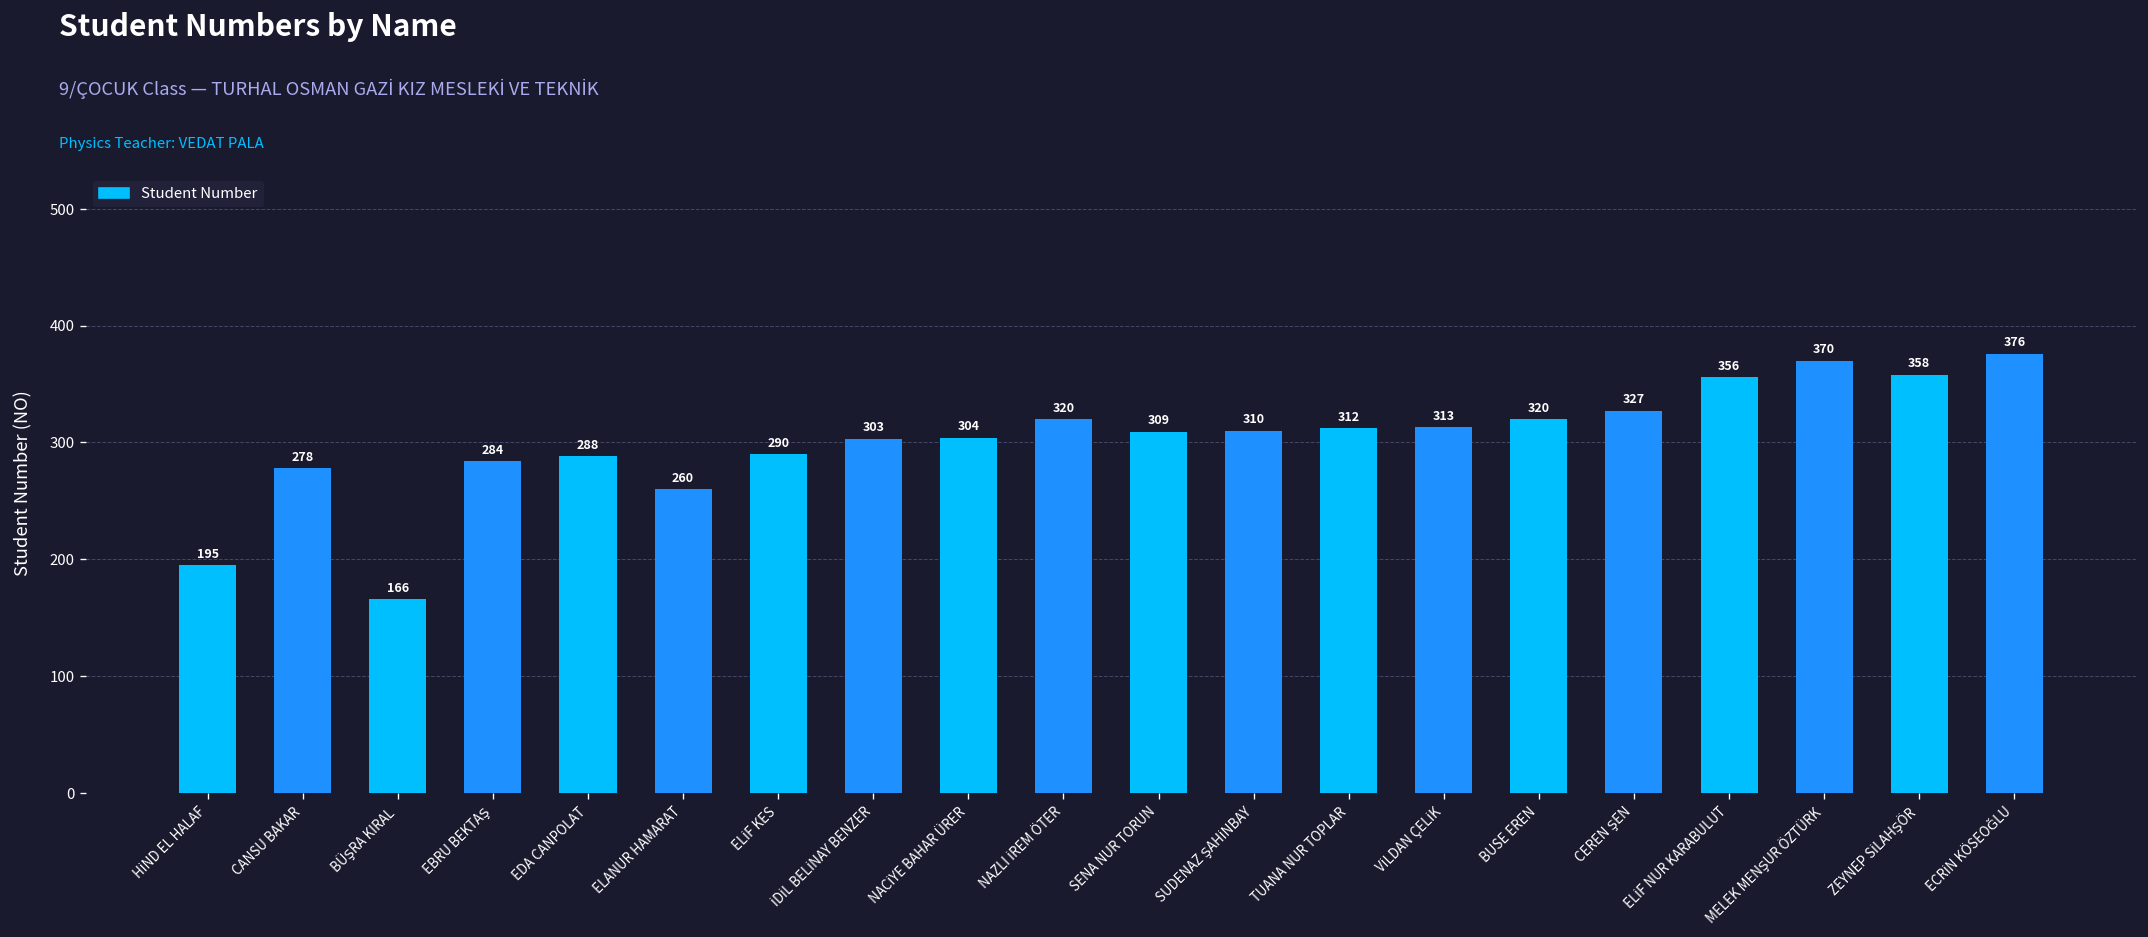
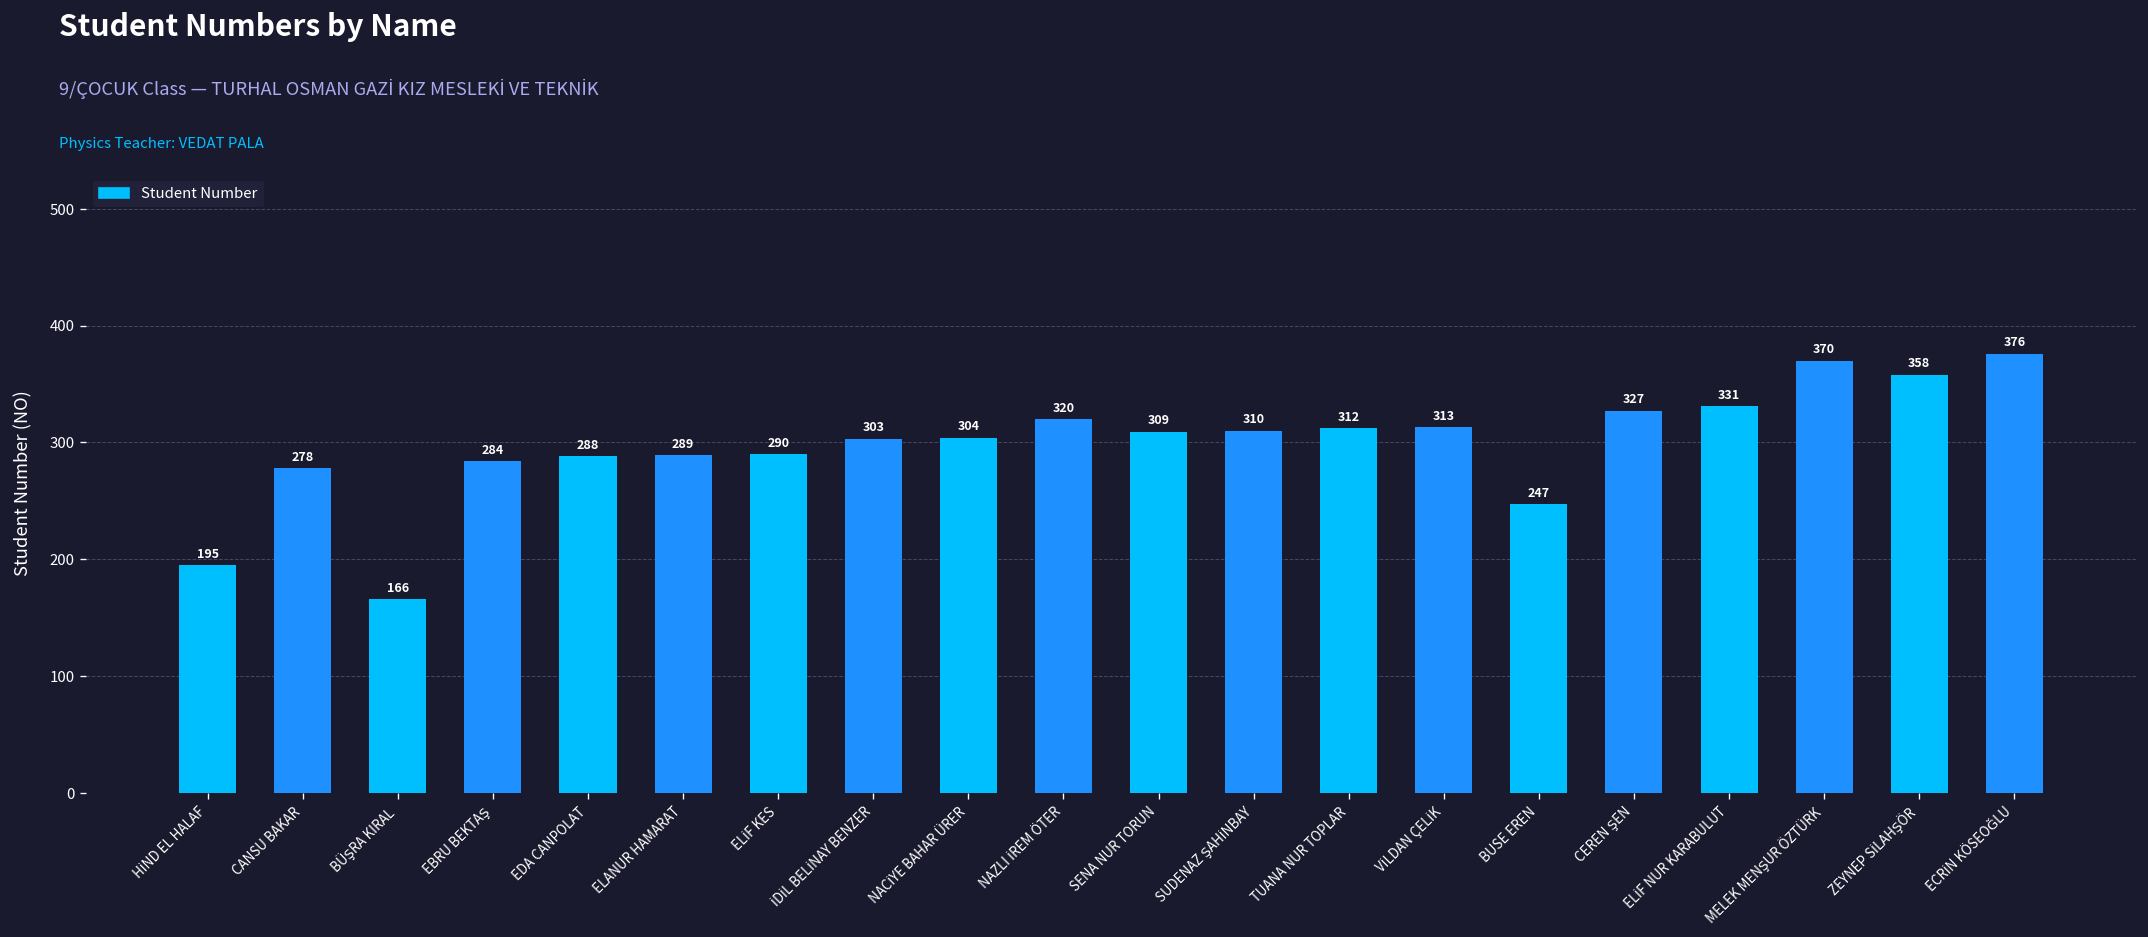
  {
    "HİND EL HALAF": 195,
    "CANSU BAKAR": 278,
    "BÜŞRA KIRAL": 166,
    "EBRU BEKTAŞ": 284,
    "EDA CANPOLAT": 288,
-   "ELANUR HAMARAT": 260,
+   "ELANUR HAMARAT": 289,
    "ELİF KES": 290,
    "İDİL BELİNAY BENZER": 303,
    "NACİYE BAHAR ÜRER": 304,
    "NAZLI İREM ÖTER": 320,
    "SENA NUR TORUN": 309,
    "SUDENAZ ŞAHİNBAY": 310,
    "TUANA NUR TOPLAR": 312,
    "VİLDAN ÇELİK": 313,
-   "BUSE EREN": 320,
+   "BUSE EREN": 247,
    "CEREN ŞEN": 327,
-   "ELİF NUR KARABULUT": 356,
+   "ELİF NUR KARABULUT": 331,
    "MELEK MENŞUR ÖZTÜRK": 370,
    "ZEYNEP SİLAHŞÖR": 358,
    "ECRİN KÖSEOĞLU": 376
  }
